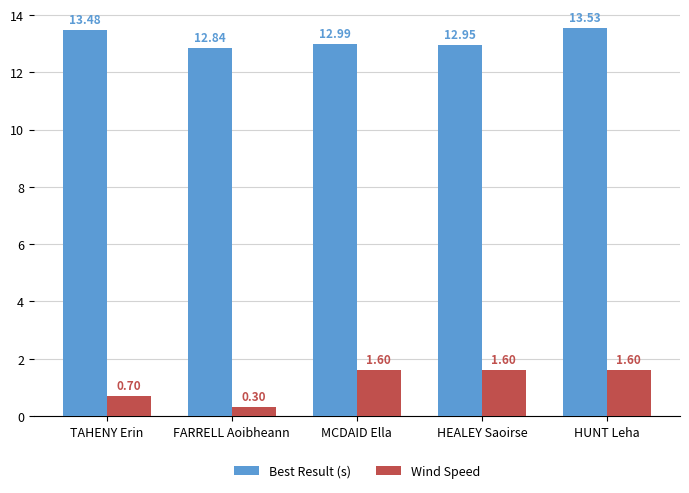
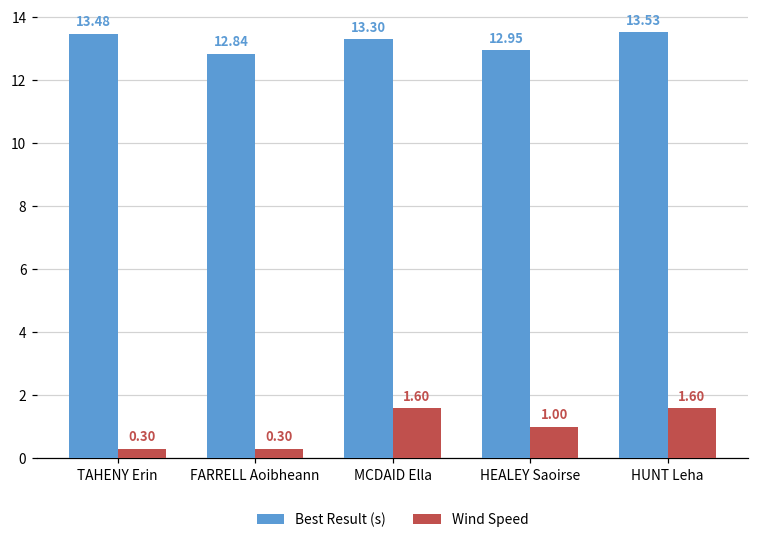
  {
    "Best Result (s)": {
      "TAHENY Erin": 13.48,
      "FARRELL Aoibheann": 12.84,
-     "MCDAID Ella": 12.99,
+     "MCDAID Ella": 13.30,
      "HEALEY Saoirse": 12.95,
      "HUNT Leha": 13.53
    },
    "Wind Speed": {
-     "TAHENY Erin": 0.70,
+     "TAHENY Erin": 0.30,
      "FARRELL Aoibheann": 0.30,
      "MCDAID Ella": 1.60,
-     "HEALEY Saoirse": 1.60,
+     "HEALEY Saoirse": 1.00,
      "HUNT Leha": 1.60
    }
  }
